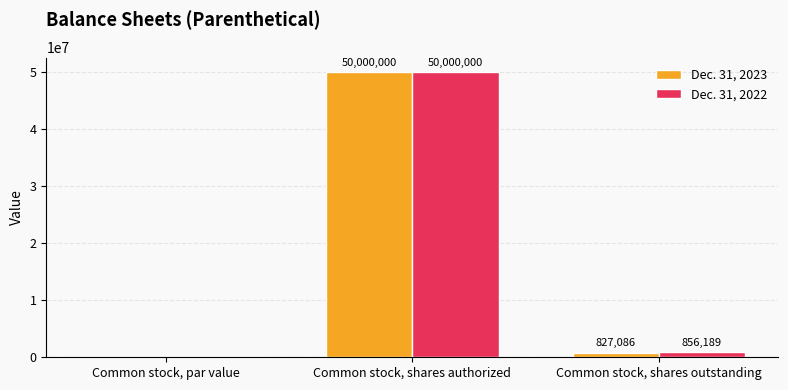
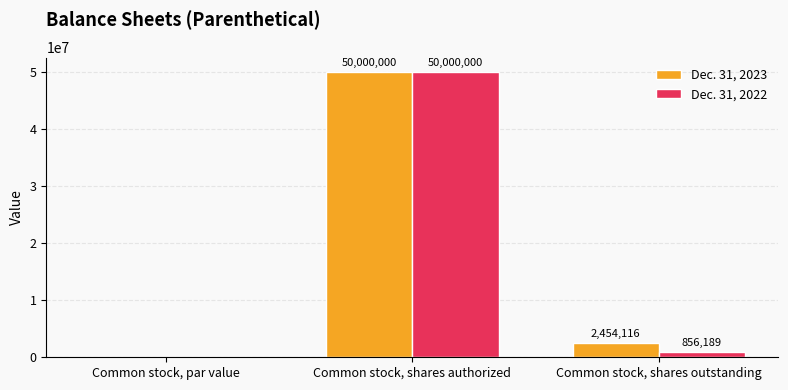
  {
    "Dec. 31, 2023": {
      "Common stock, shares authorized": "50,000,000",
-     "Common stock, shares outstanding": "827,086"
+     "Common stock, shares outstanding": "2,454,116"
    },
    "Dec. 31, 2022": {
      "Common stock, shares authorized": "50,000,000",
      "Common stock, shares outstanding": "856,189"
    }
  }
